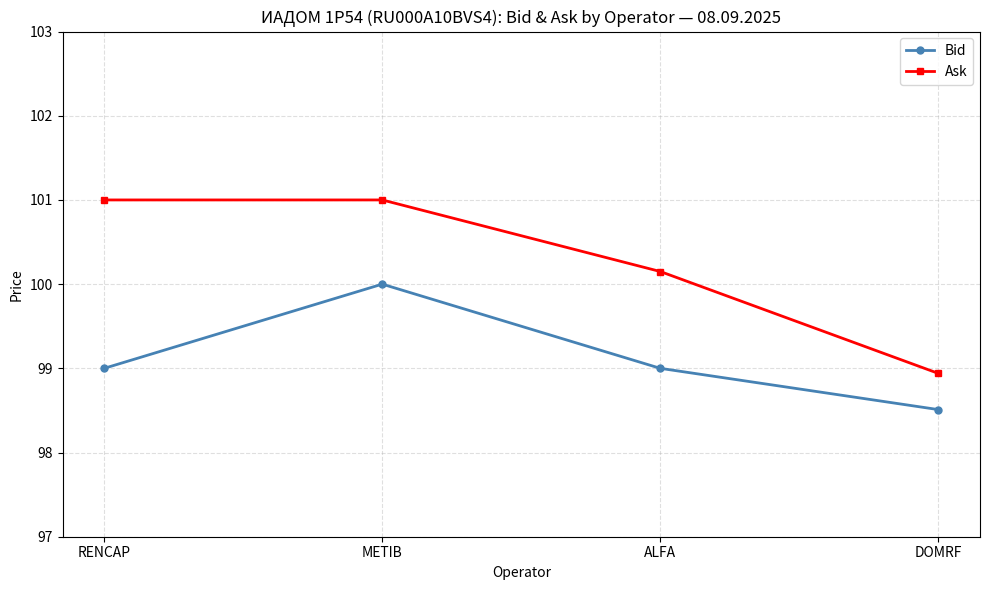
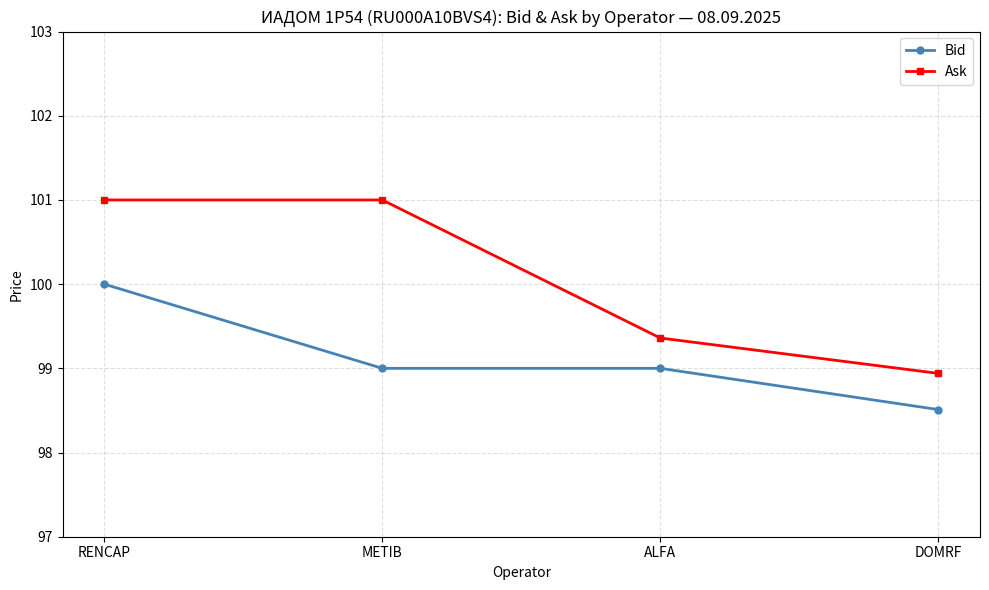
  {
    "Bid": {
-     "RENCAP": 99,
-     "METIB": 100,
+     "RENCAP": 100,
+     "METIB": 99,
      "ALFA": 99,
      "DOMRF": 98.5
    },
    "Ask": {
      "RENCAP": 101.0,
      "METIB": 101.0,
-     "ALFA": 100.2,
+     "ALFA": 99.4,
      "DOMRF": 98.9
    }
  }
